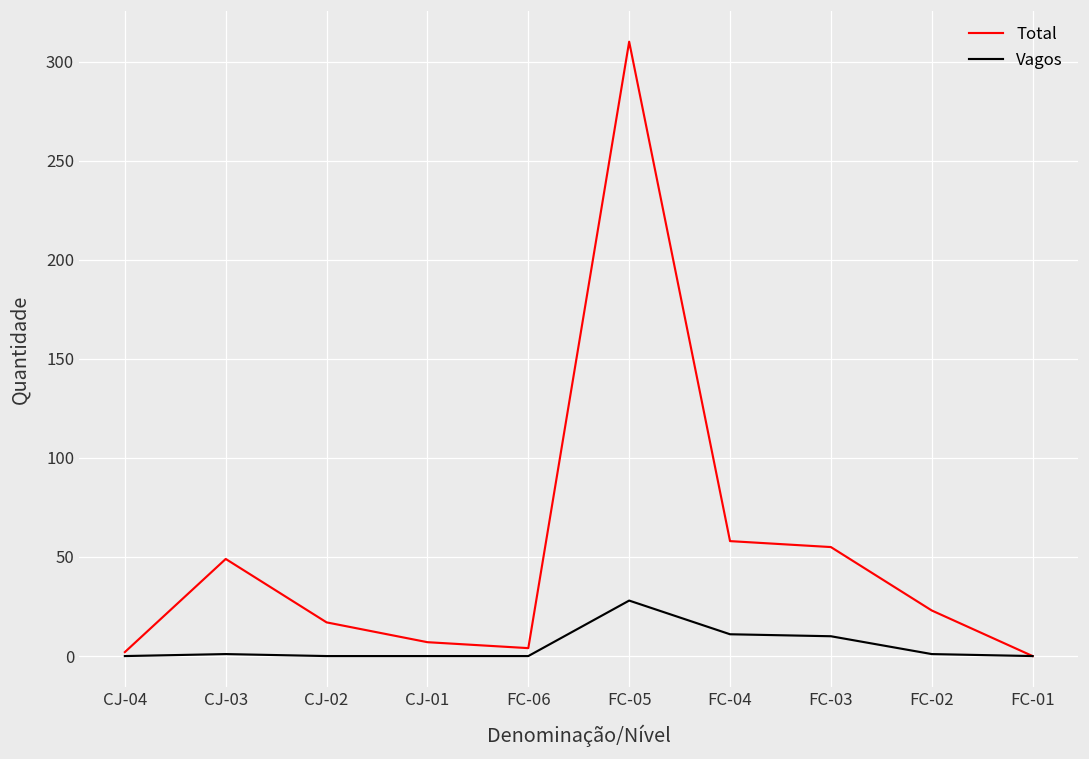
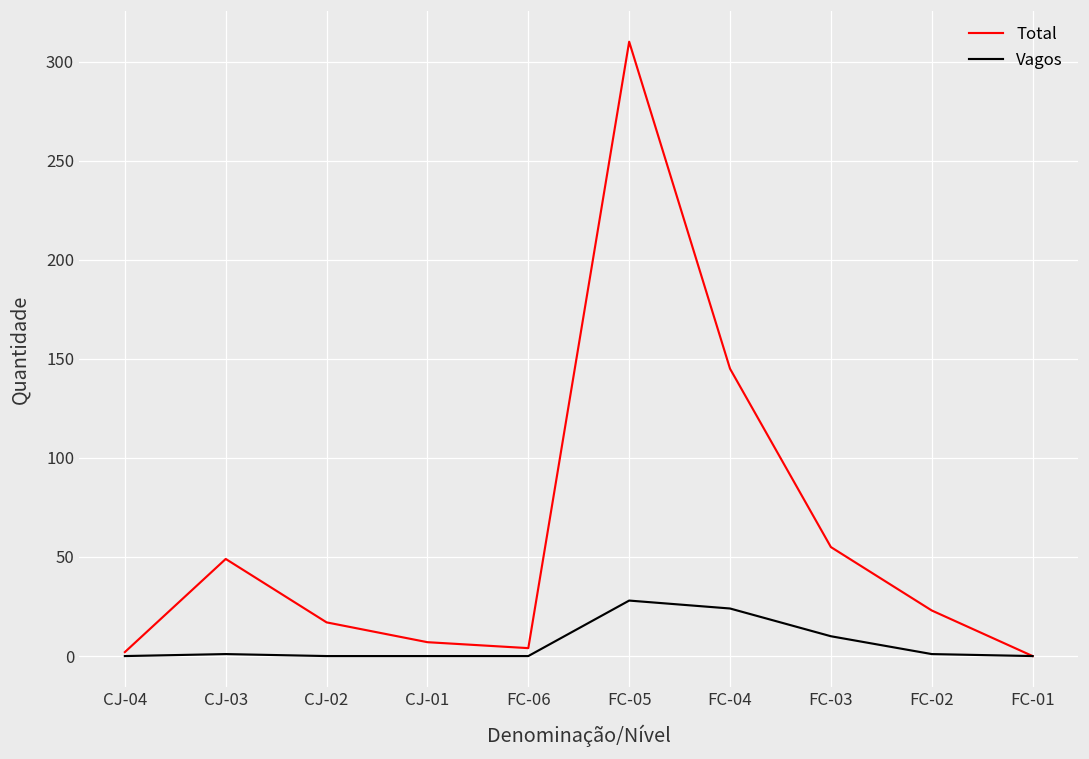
  {
    "Total": {
      "CJ-04": 2,
      "CJ-03": 49,
      "CJ-02": 17,
      "CJ-01": 7,
      "FC-06": 4,
      "FC-05": 310,
-     "FC-04": 58,
+     "FC-04": 145,
      "FC-03": 55,
      "FC-02": 23
    },
    "Vagos": {
      "CJ-04": 0,
      "CJ-03": 1,
      "CJ-02": 0,
      "CJ-01": 0,
      "FC-06": 0,
      "FC-05": 28,
-     "FC-04": 11,
+     "FC-04": 24,
      "FC-03": 10,
      "FC-02": 1
    }
  }
